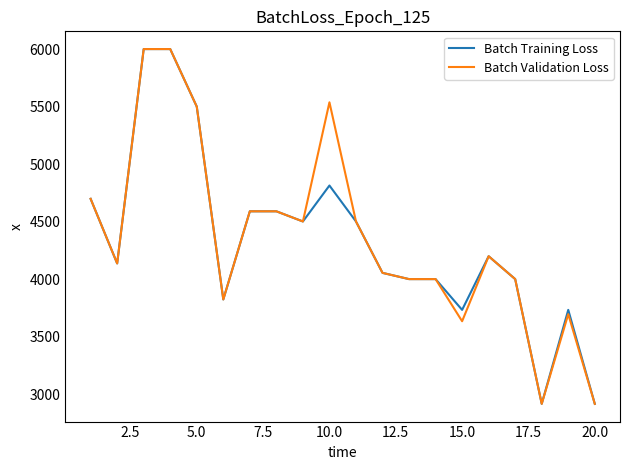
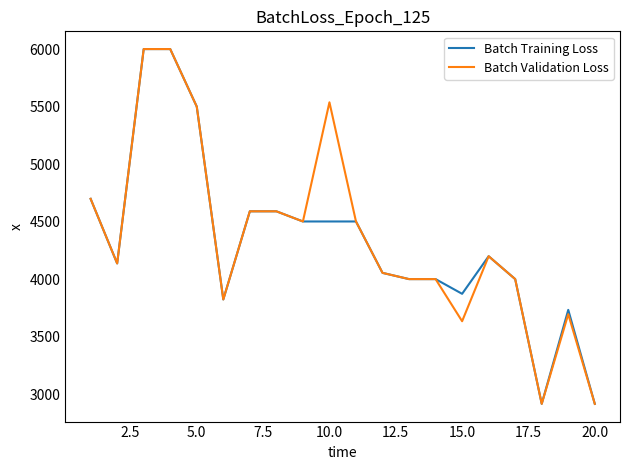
  {
    "Batch Training Loss": {
-     "10.0": 4810,
-     "15.0": 3730
+     "10.0": 4500,
+     "15.0": 3870
    },
    "Batch Validation Loss": {
      "10.0": 5540,
      "15.0": 3640
    }
  }
